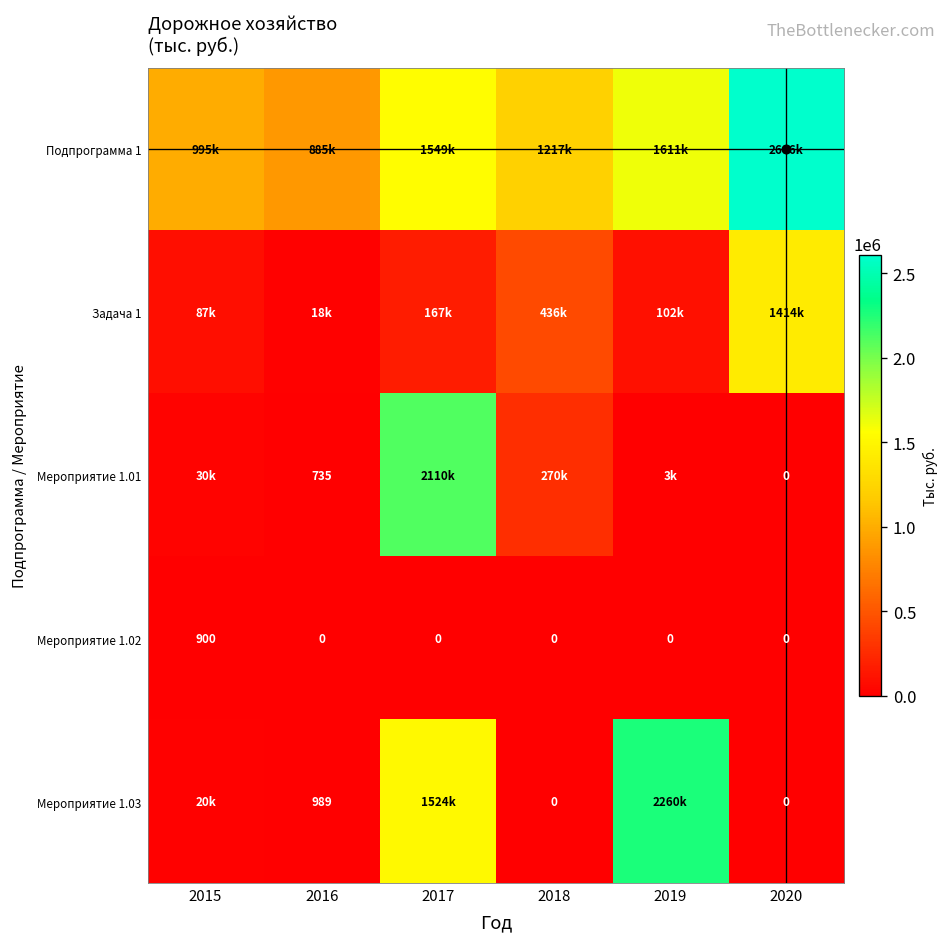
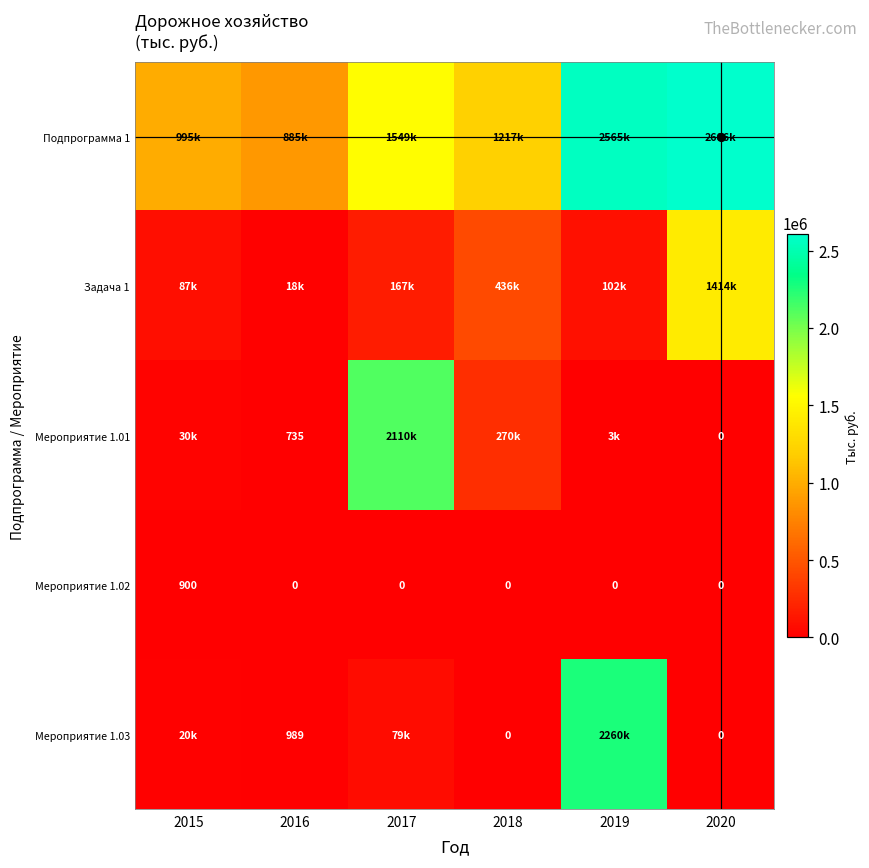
  {
    "Подпрограмма 1": {
      "2015": "995k",
      "2016": "885k",
      "2017": "1549k",
      "2018": "1217k",
-     "2019": "1611k"
+     "2019": "2565k"
    },
    "Задача 1": {
      "2015": "87k",
      "2016": "18k",
      "2017": "167k",
      "2018": "436k",
      "2019": "102k",
      "2020": "1414k"
    },
    "Мероприятие 1.01": {
      "2015": "30k",
      "2016": "735",
      "2017": "2110k",
      "2018": "270k",
      "2019": "3k",
      "2020": "0"
    },
    "Мероприятие 1.02": {
      "2015": "900",
      "2016": "0",
      "2017": "0",
      "2018": "0",
      "2019": "0",
      "2020": "0"
    },
    "Мероприятие 1.03": {
      "2015": "20k",
      "2016": "989",
-     "2017": "1524k",
+     "2017": "79k",
      "2018": "0",
      "2019": "2260k",
      "2020": "0"
    }
  }
